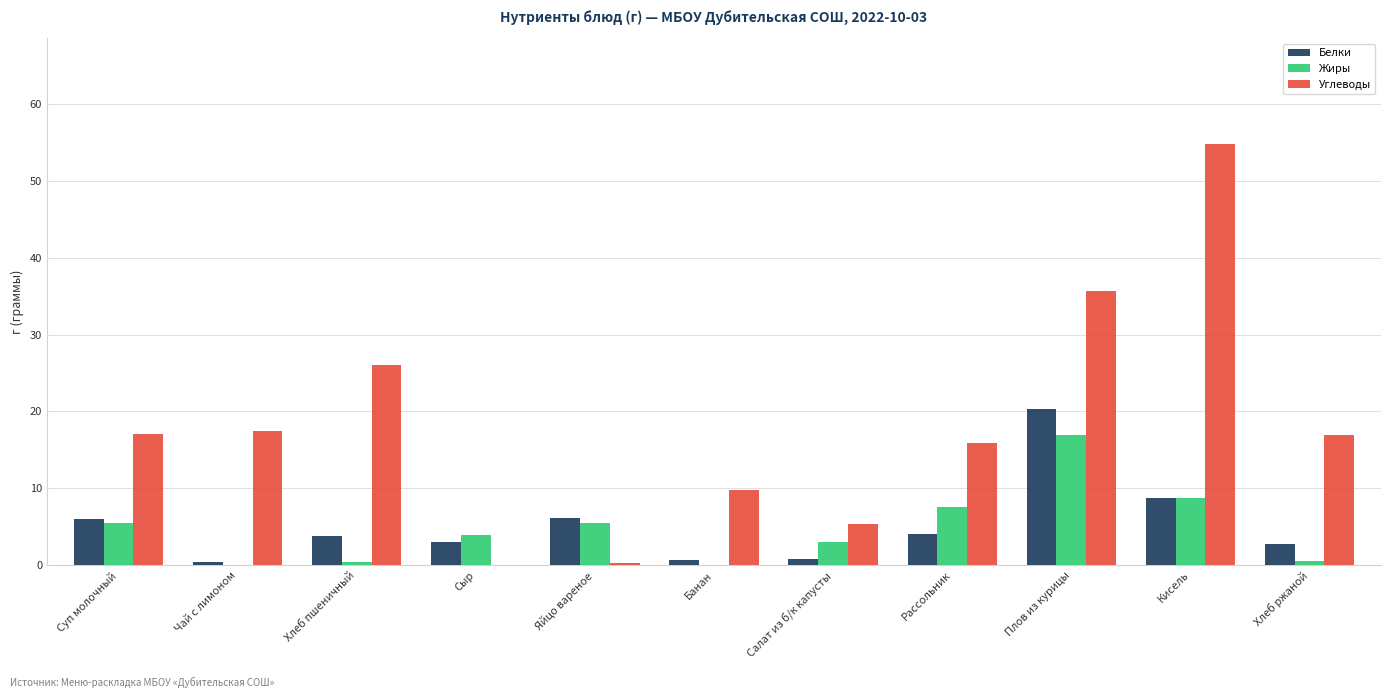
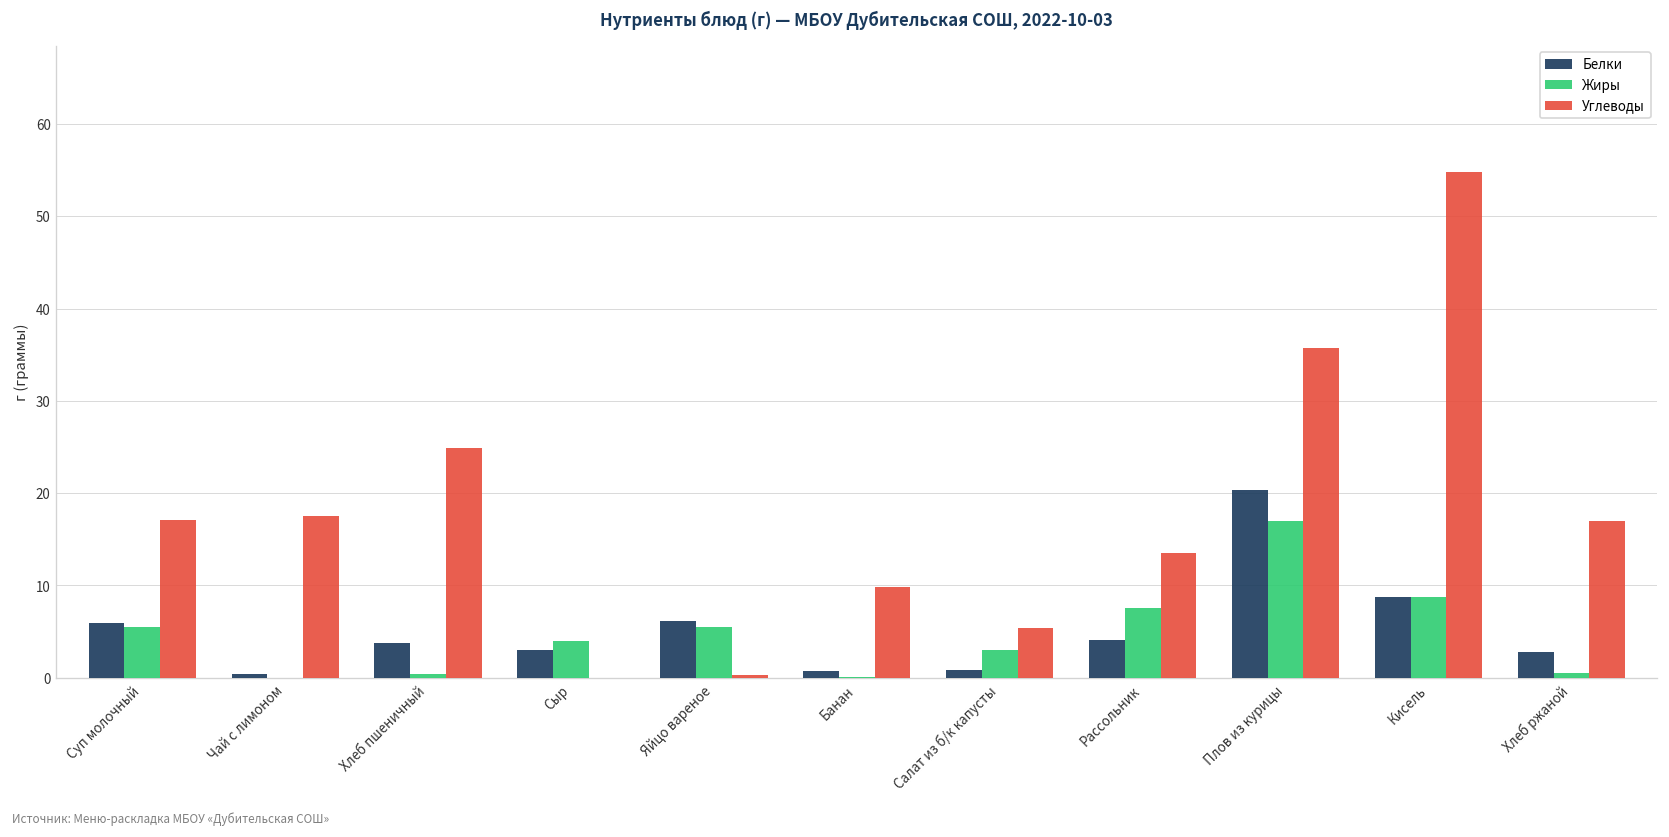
  {
    "Белки": {
      "Суп молочный": 6,
      "Чай с лимоном": 0,
      "Хлеб пшеничный": 4,
      "Сыр": 3,
      "Яйцо вареное": 6,
      "Банан": 1,
      "Салат из б/к капусты": 1,
      "Рассольник": 4,
      "Плов из курицы": 20,
      "Кисель": 9,
      "Хлеб ржаной": 3
    },
    "Жиры": {
      "Суп молочный": 5,
      "Чай с лимоном": 0,
      "Хлеб пшеничный": 0,
      "Сыр": 4,
      "Яйцо вареное": 6,
      "Салат из б/к капусты": 3,
      "Рассольник": 8,
      "Плов из курицы": 17,
      "Кисель": 9,
      "Хлеб ржаной": 1
    },
    "Углеводы": {
      "Суп молочный": 17,
      "Чай с лимоном": 17,
-     "Хлеб пшеничный": 26,
+     "Хлеб пшеничный": 25,
      "Сыр": 0,
      "Яйцо вареное": 0,
      "Банан": 10,
      "Салат из б/к капусты": 5,
-     "Рассольник": 16,
+     "Рассольник": 14,
      "Плов из курицы": 36,
      "Кисель": 55,
      "Хлеб ржаной": 17
    }
  }
